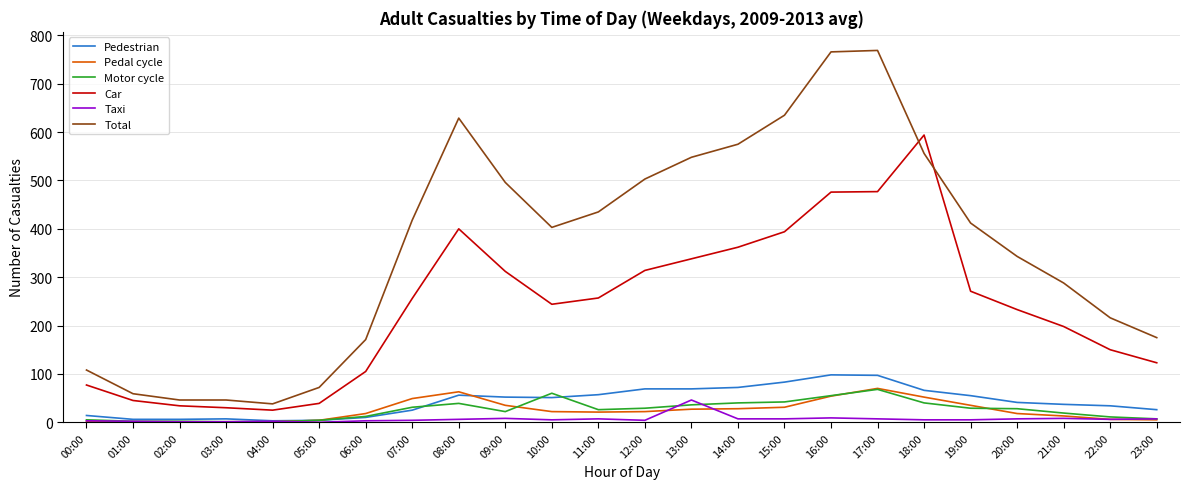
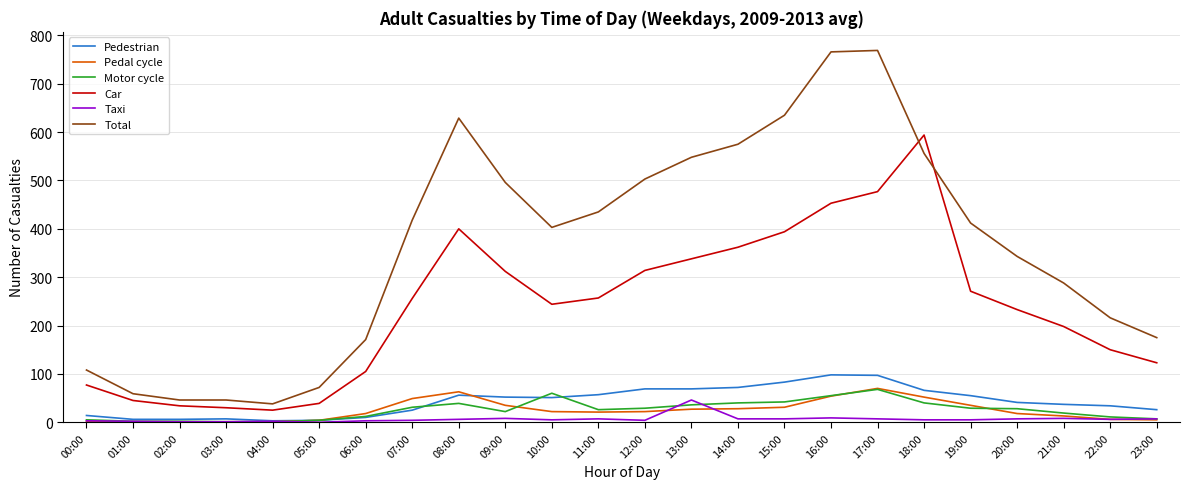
  {
    "Pedestrian": {
      "00:00": 10,
      "03:00": 10,
      "07:00": 30,
      "08:00": 60,
      "09:00": 50,
      "10:00": 50,
      "11:00": 60,
      "12:00": 70,
      "13:00": 70,
      "14:00": 70,
      "15:00": 80,
      "16:00": 100,
      "17:00": 100,
      "18:00": 70,
      "19:00": 60,
      "20:00": 40,
      "21:00": 40,
      "22:00": 30,
      "23:00": 30
    },
    "Pedal cycle": {
      "06:00": 20,
      "07:00": 50,
      "08:00": 60,
      "09:00": 40,
      "10:00": 20,
      "12:00": 20,
      "13:00": 30,
      "14:00": 30,
      "15:00": 30,
      "18:00": 50,
      "19:00": 40,
      "20:00": 20
    },
    "Motor cycle": {
      "07:00": 30,
      "08:00": 40,
      "09:00": 20,
      "10:00": 60,
      "12:00": 30,
      "13:00": 40,
      "14:00": 40,
      "15:00": 40,
      "18:00": 40,
      "19:00": 30,
      "20:00": 30,
      "21:00": 20
    },
    "Car": {
      "00:00": 80,
      "01:00": 50,
      "02:00": 30,
      "03:00": 30,
      "04:00": 30,
      "05:00": 40,
      "06:00": 110,
      "07:00": 260,
      "08:00": 400,
      "09:00": 310,
      "10:00": 240,
      "11:00": 260,
      "12:00": 310,
      "13:00": 340,
      "14:00": 360,
      "15:00": 390,
-     "16:00": 480,
+     "16:00": 450,
      "17:00": 480,
      "18:00": 590,
      "19:00": 270,
      "20:00": 230,
      "21:00": 200,
      "22:00": 150,
      "23:00": 120
    },
    "Taxi": {
      "06:00": 0,
      "07:00": 0,
      "08:00": 10,
      "09:00": 10,
      "10:00": 10,
      "11:00": 10,
      "12:00": 0,
      "13:00": 50,
      "14:00": 10,
      "15:00": 10,
      "16:00": 10,
      "17:00": 10,
      "18:00": 10,
      "19:00": 10,
      "20:00": 10
    },
    "Total": {
      "00:00": 110,
      "01:00": 60,
      "02:00": 50,
      "03:00": 50,
      "04:00": 40,
      "05:00": 70,
      "06:00": 170,
      "07:00": 420,
      "08:00": 630,
      "09:00": 500,
      "10:00": 400,
      "11:00": 440,
      "12:00": 500,
      "13:00": 550,
      "14:00": 580,
      "15:00": 640,
      "16:00": 770,
      "17:00": 770,
      "18:00": 560,
      "19:00": 410,
      "20:00": 340,
      "21:00": 290,
      "22:00": 220,
      "23:00": 180
    }
  }
